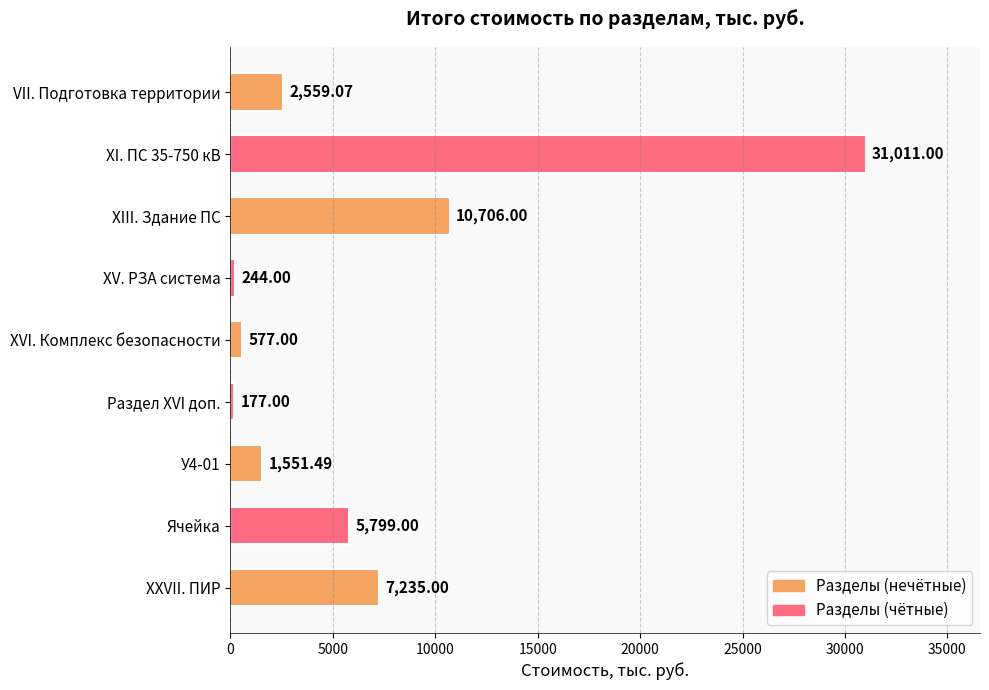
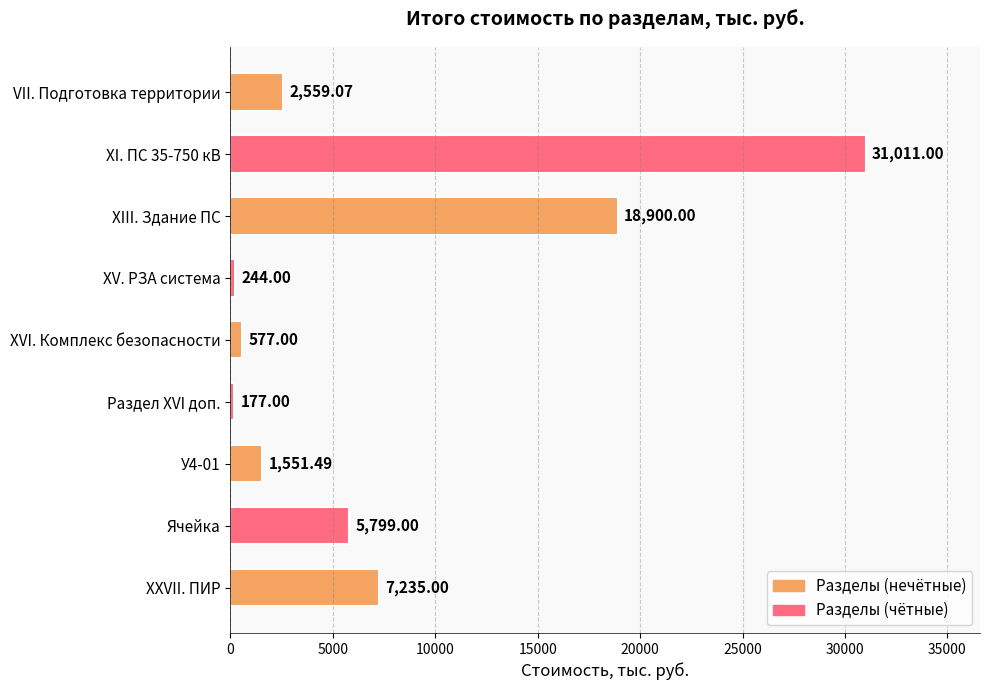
  {
    "VII. Подготовка территории": "2,559.07",
    "XI. ПС 35-750 кВ": "31,011.00",
-   "XIII. Здание ПС": "10,706.00",
+   "XIII. Здание ПС": "18,900.00",
    "XV. РЗА система": "244.00",
    "XVI. Комплекс безопасности": "577.00",
    "Раздел XVI доп.": "177.00",
    "У4-01": "1,551.49",
    "Ячейка": "5,799.00",
    "XXVII. ПИР": "7,235.00"
  }
